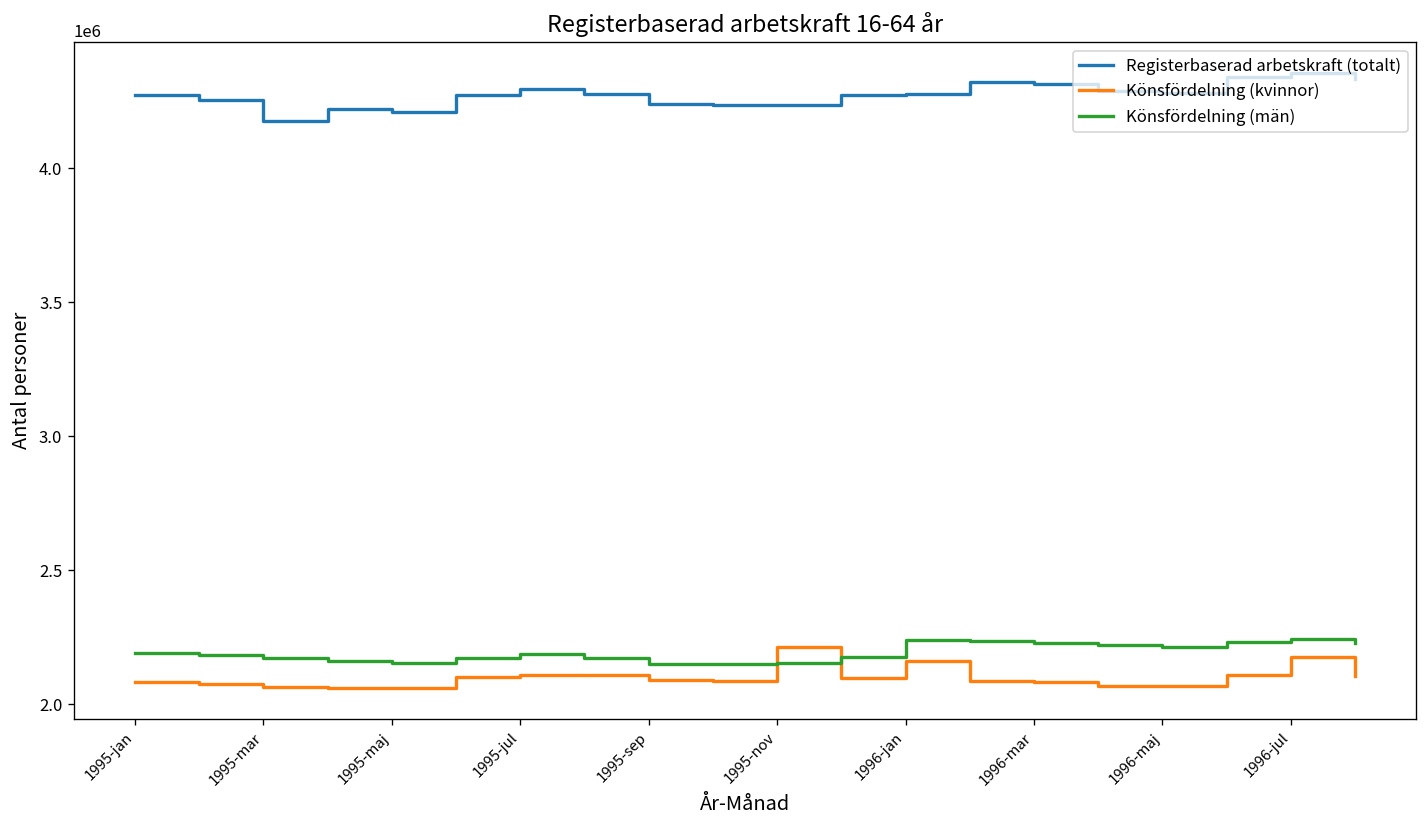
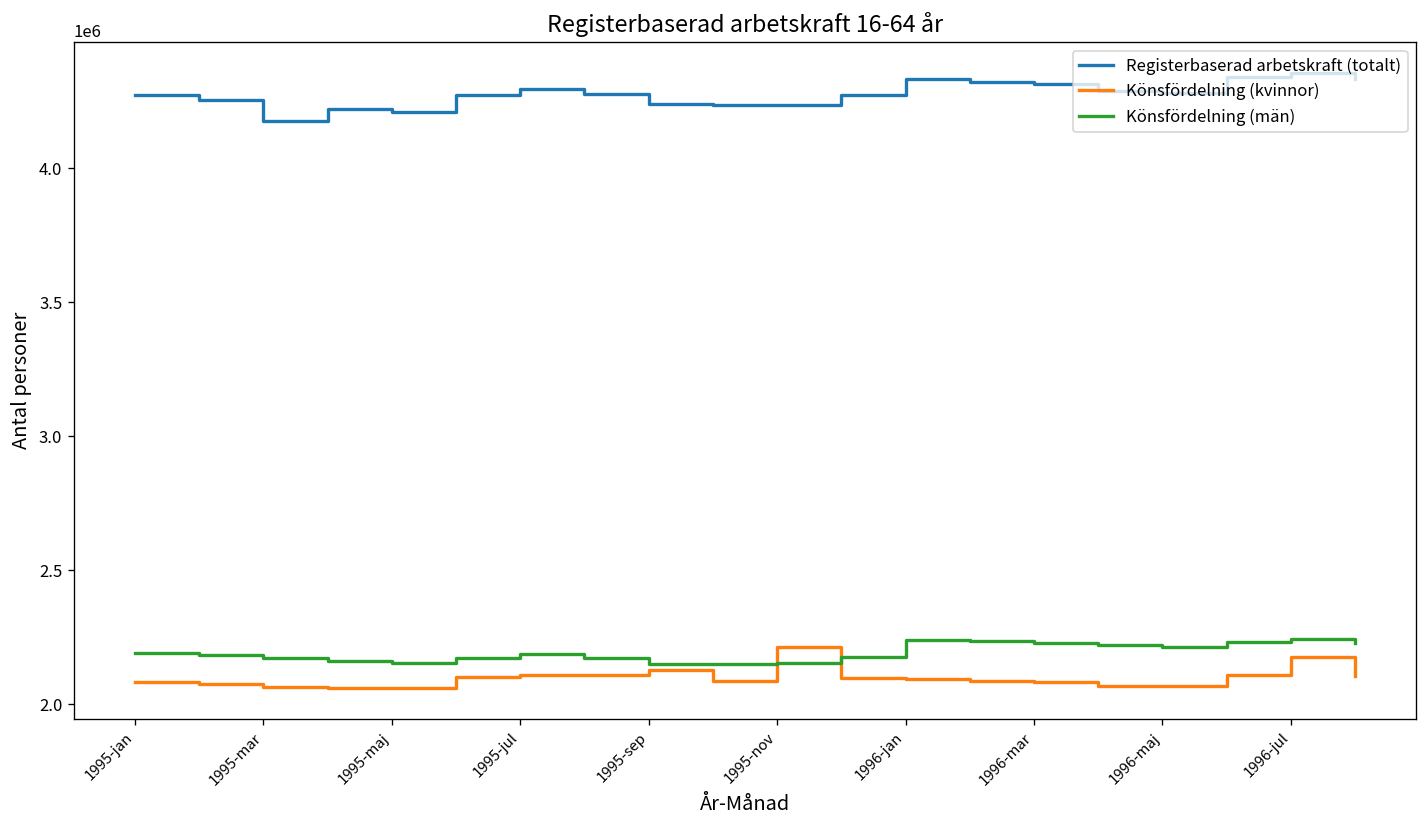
  {
    "Registerbaserad arbetskraft (totalt)": {
      "1995-jan": 4270000,
      "1995-mar": 4170000,
      "1995-maj": 4210000,
      "1995-jul": 4300000,
      "1995-sep": 4240000,
      "1995-nov": 4240000,
-     "1996-jan": 4270000,
+     "1996-jan": 4330000,
      "1996-mar": 4310000
    },
    "Könsfördelning (kvinnor)": {
      "1995-jan": 2080000,
      "1995-mar": 2060000,
      "1995-maj": 2060000,
      "1995-jul": 2110000,
-     "1995-sep": 2090000,
+     "1995-sep": 2130000,
      "1995-nov": 2210000,
-     "1996-jan": 2160000,
+     "1996-jan": 2090000,
      "1996-mar": 2080000,
      "1996-maj": 2070000,
      "1996-jul": 2180000
    },
    "Könsfördelning (män)": {
      "1995-jan": 2190000,
      "1995-mar": 2170000,
      "1995-maj": 2150000,
      "1995-jul": 2190000,
      "1995-sep": 2150000,
      "1995-nov": 2150000,
      "1996-jan": 2240000,
      "1996-mar": 2230000,
      "1996-maj": 2210000,
      "1996-jul": 2240000
    }
  }
